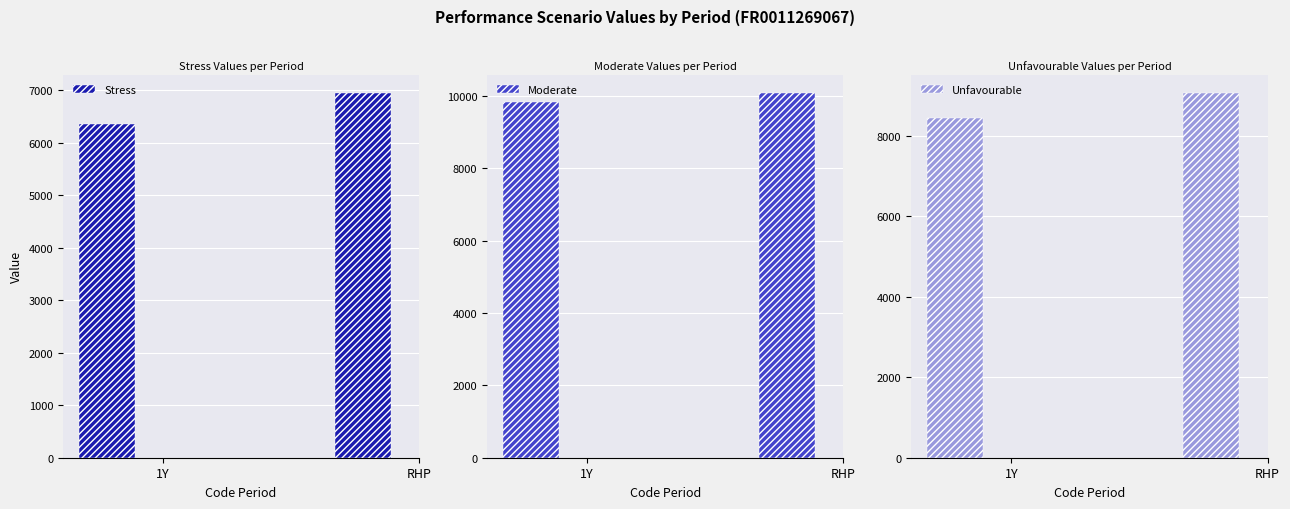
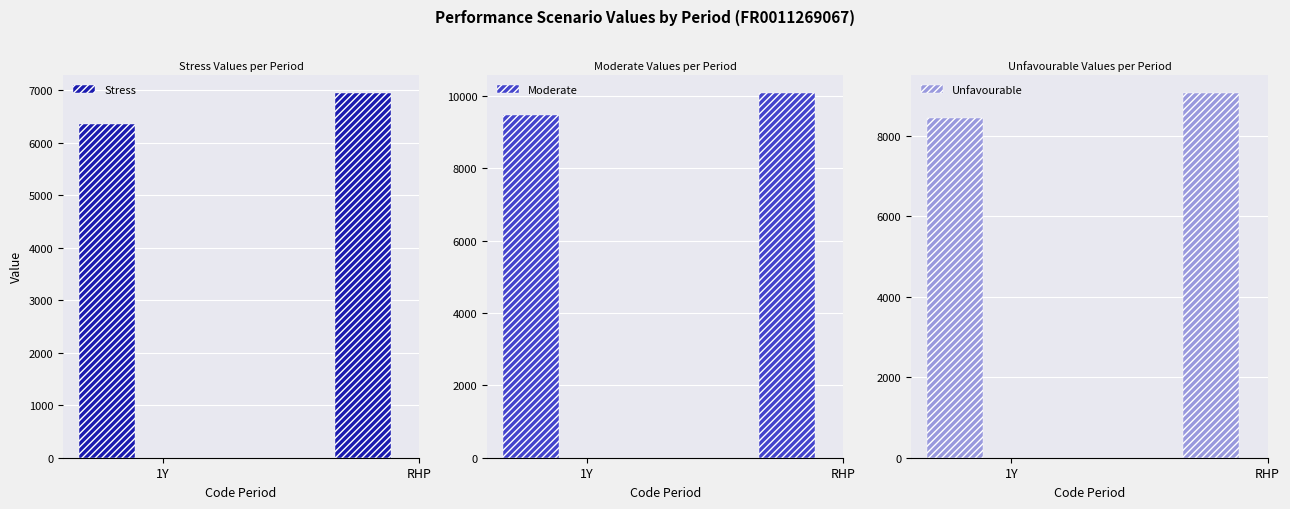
  {
    "Stress Values per Period": {
      "1Y": 6400,
      "RHP": 7000
    },
    "Moderate Values per Period": {
-     "1Y": 9800,
+     "1Y": 9500,
      "RHP": 10100
    },
    "Unfavourable Values per Period": {
      "1Y": 8400,
      "RHP": 9100
    }
  }
